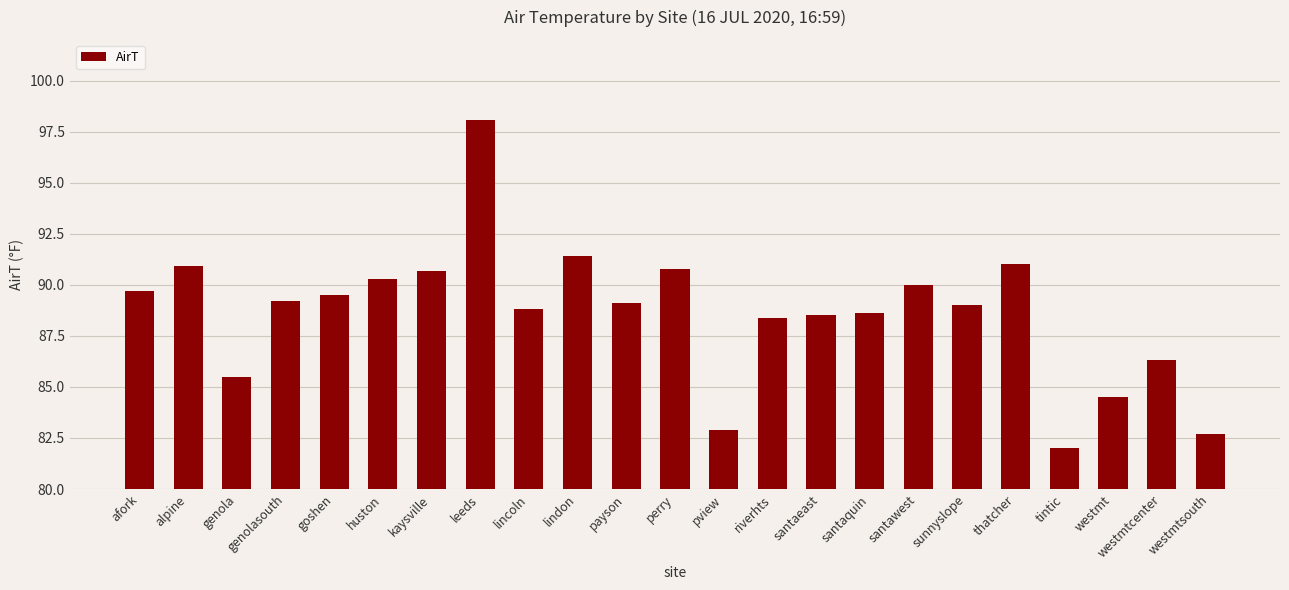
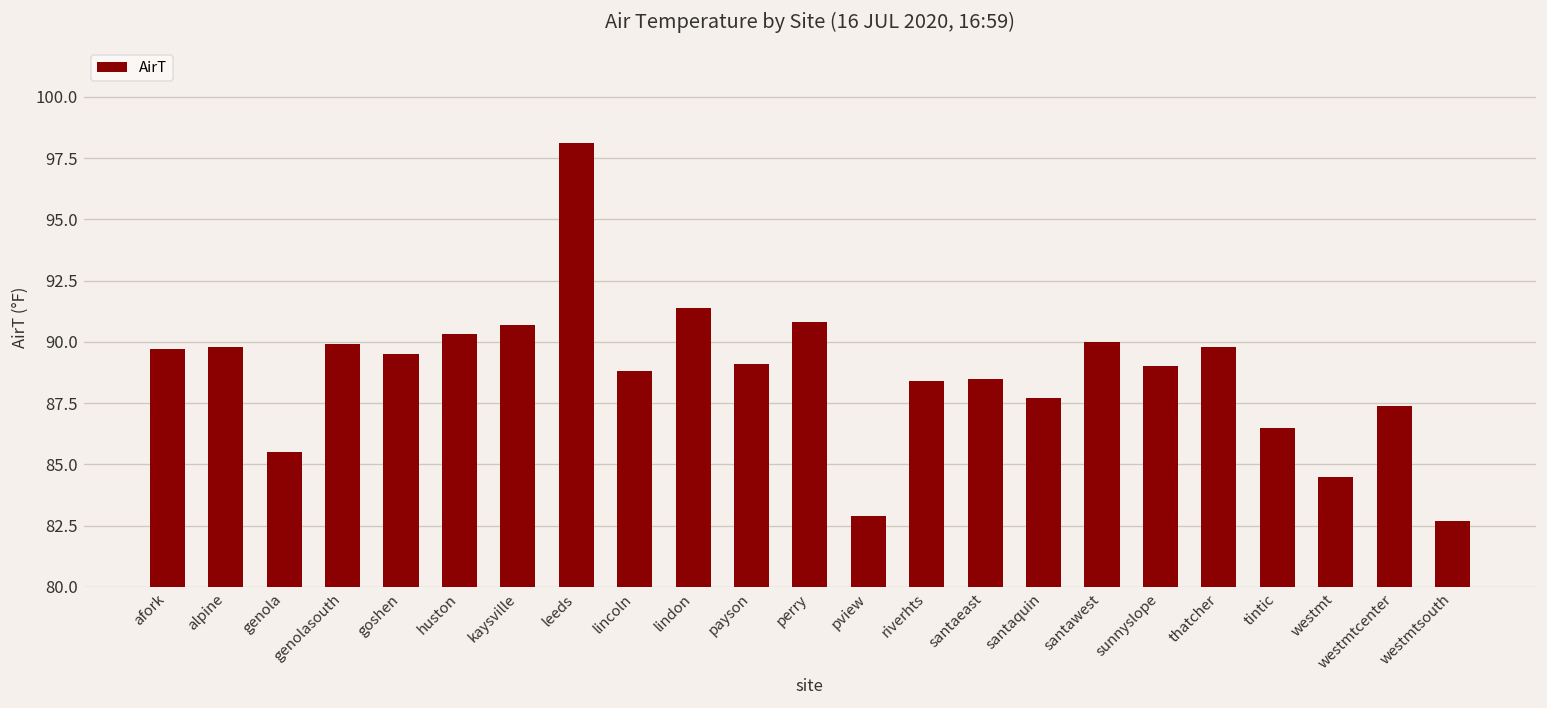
  {
    "afork": 89.7,
-   "alpine": 90.9,
+   "alpine": 89.8,
    "genola": 85.5,
-   "genolasouth": 89.2,
+   "genolasouth": 89.9,
    "goshen": 89.5,
    "huston": 90.3,
    "kaysville": 90.7,
    "leeds": 98.1,
    "lincoln": 88.8,
    "lindon": 91.4,
    "payson": 89.1,
    "perry": 90.8,
    "pview": 82.9,
    "riverhts": 88.4,
    "santaeast": 88.5,
-   "santaquin": 88.6,
+   "santaquin": 87.7,
    "santawest": 90.0,
    "sunnyslope": 89.0,
-   "thatcher": 91.0,
-   "tintic": 82.0,
+   "thatcher": 89.8,
+   "tintic": 86.5,
    "westmt": 84.5,
-   "westmtcenter": 86.3,
+   "westmtcenter": 87.4,
    "westmtsouth": 82.7
  }
